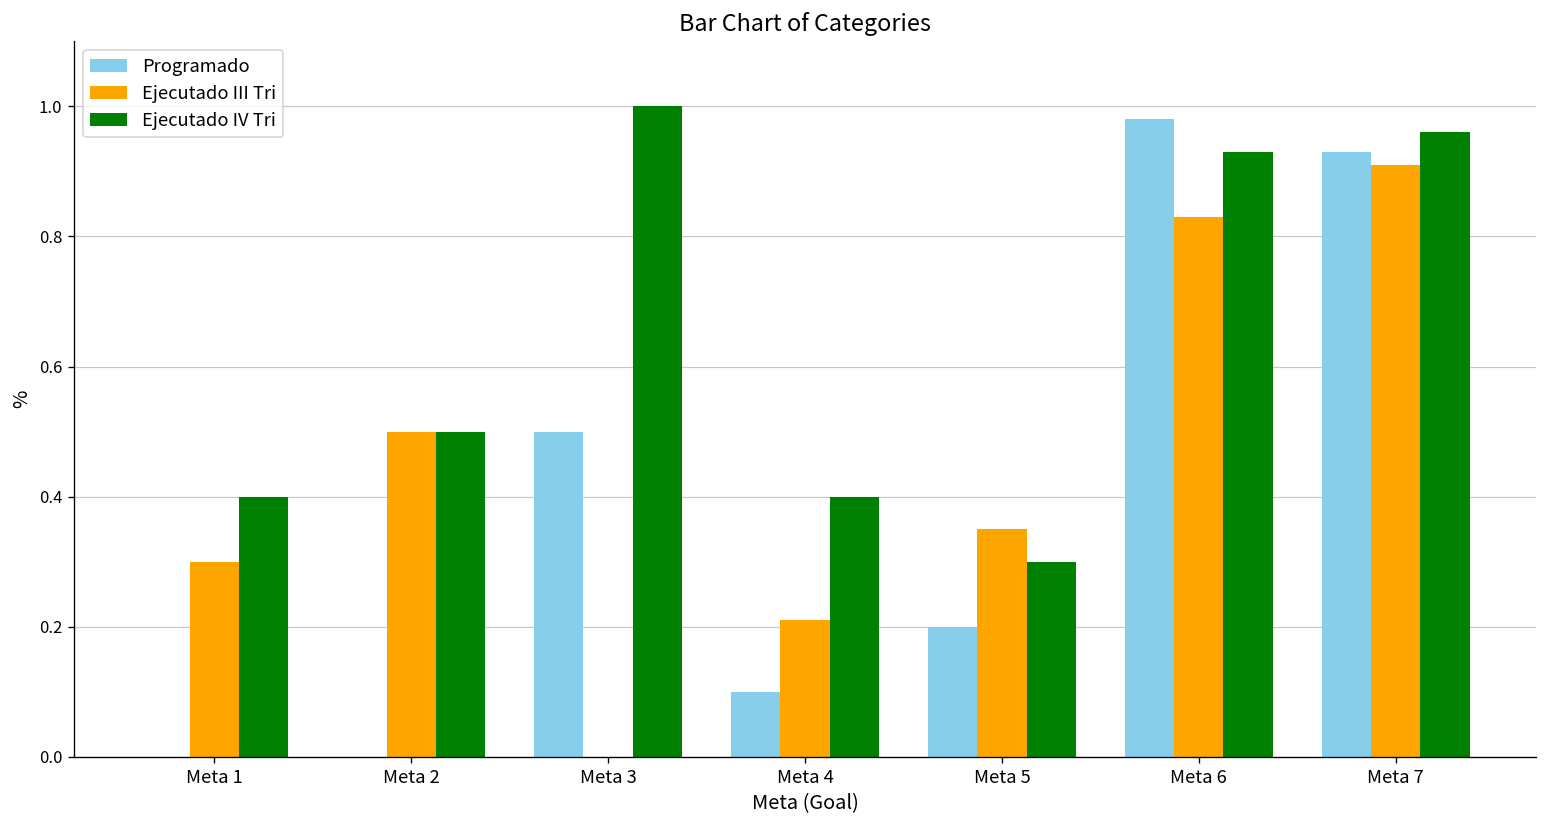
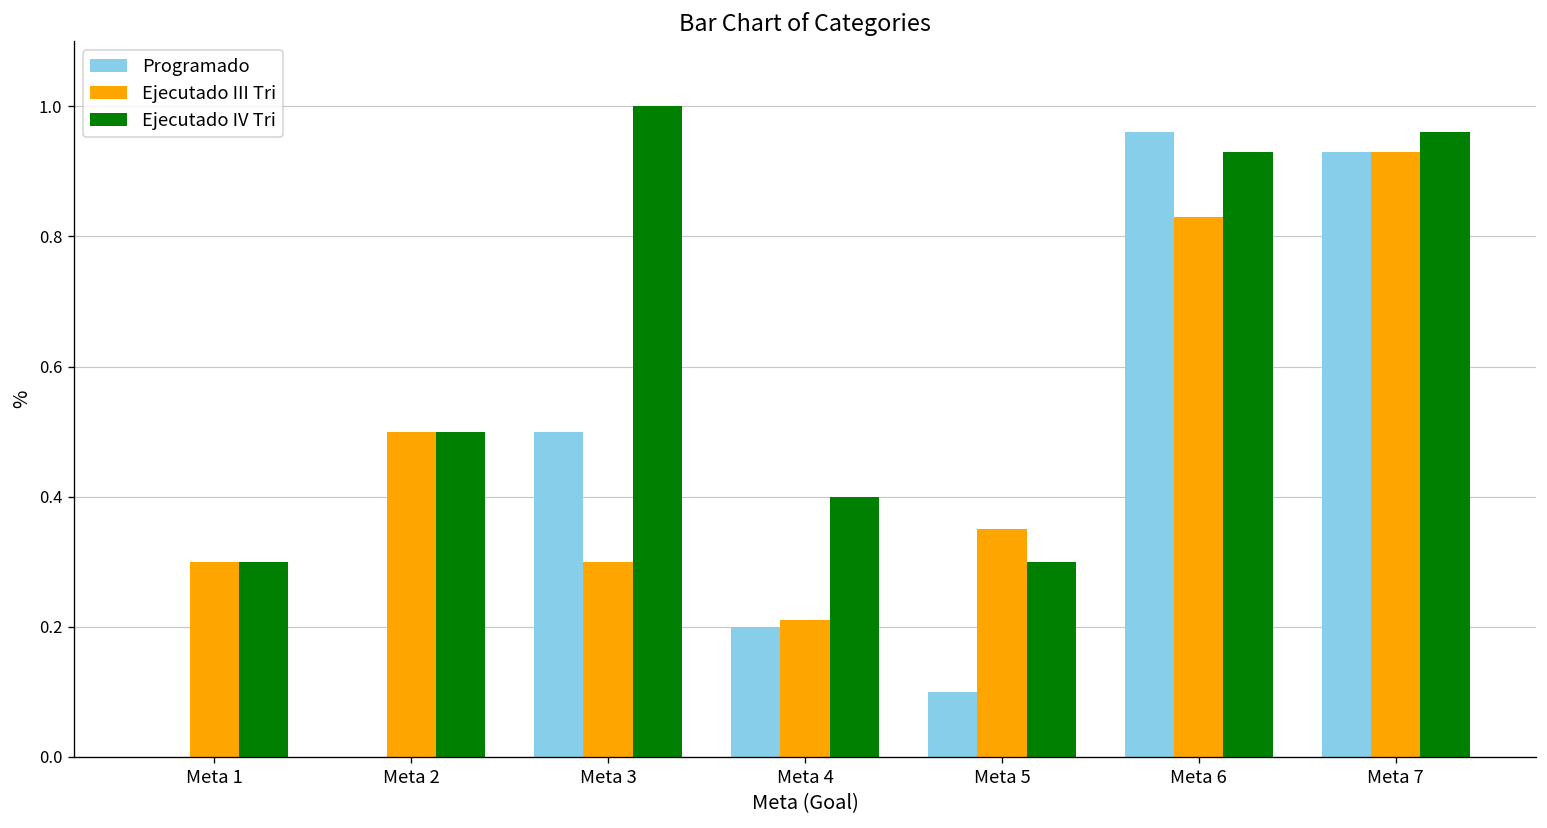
  {
    "Programado": {
      "Meta 1": 0.00,
      "Meta 2": 0.00,
      "Meta 3": 0.50,
-     "Meta 4": 0.1,
-     "Meta 5": 0.2,
-     "Meta 6": 0.98,
+     "Meta 4": 0.2,
+     "Meta 5": 0.1,
+     "Meta 6": 0.96,
      "Meta 7": 0.93
    },
    "Ejecutado III Tri": {
      "Meta 1": 0.30,
      "Meta 2": 0.50,
-     "Meta 3": 0.0,
+     "Meta 3": 0.3,
      "Meta 4": 0.21,
      "Meta 5": 0.35,
      "Meta 6": 0.83,
-     "Meta 7": 0.91
+     "Meta 7": 0.93
    },
    "Ejecutado IV Tri": {
-     "Meta 1": 0.4,
+     "Meta 1": 0.3,
      "Meta 2": 0.5,
      "Meta 3": 1.0,
      "Meta 4": 0.4,
      "Meta 5": 0.3,
      "Meta 6": 0.93,
      "Meta 7": 0.96
    }
  }
